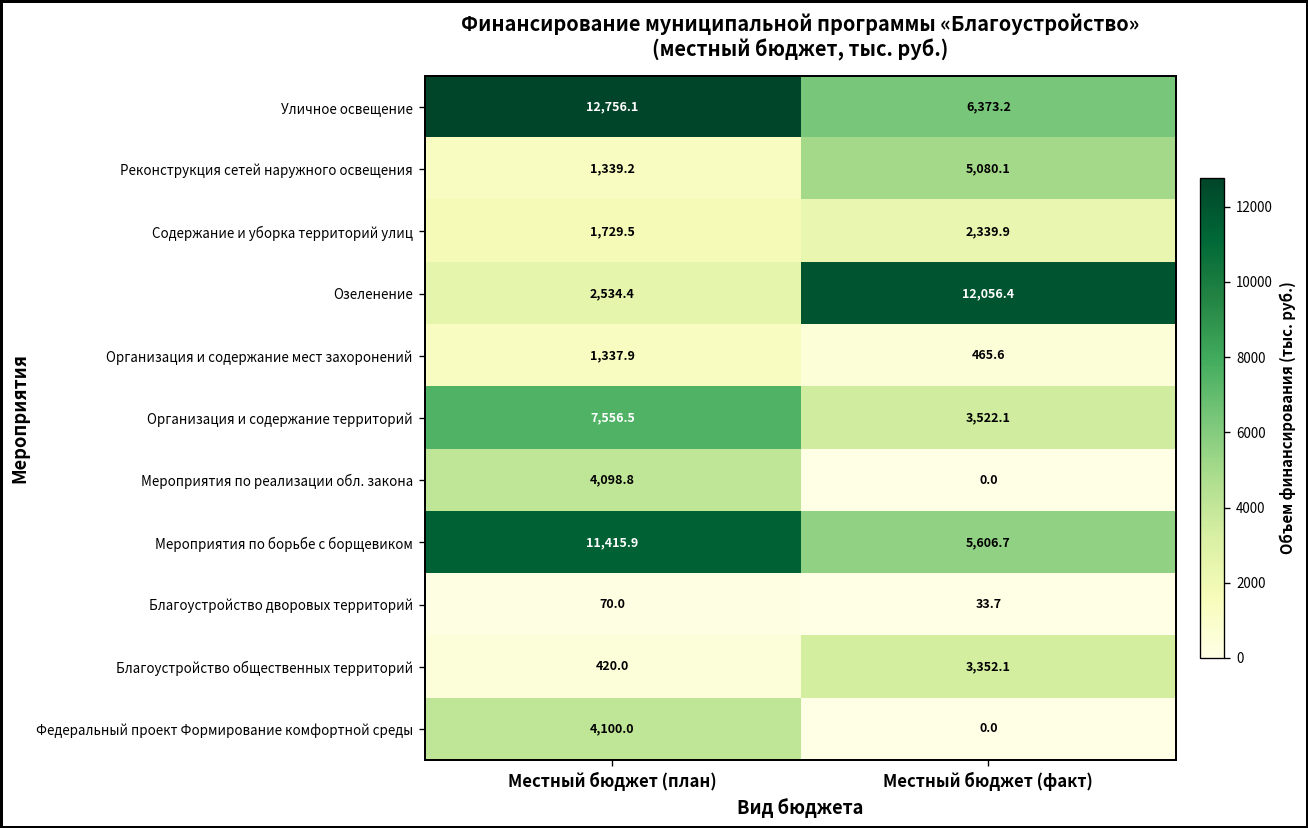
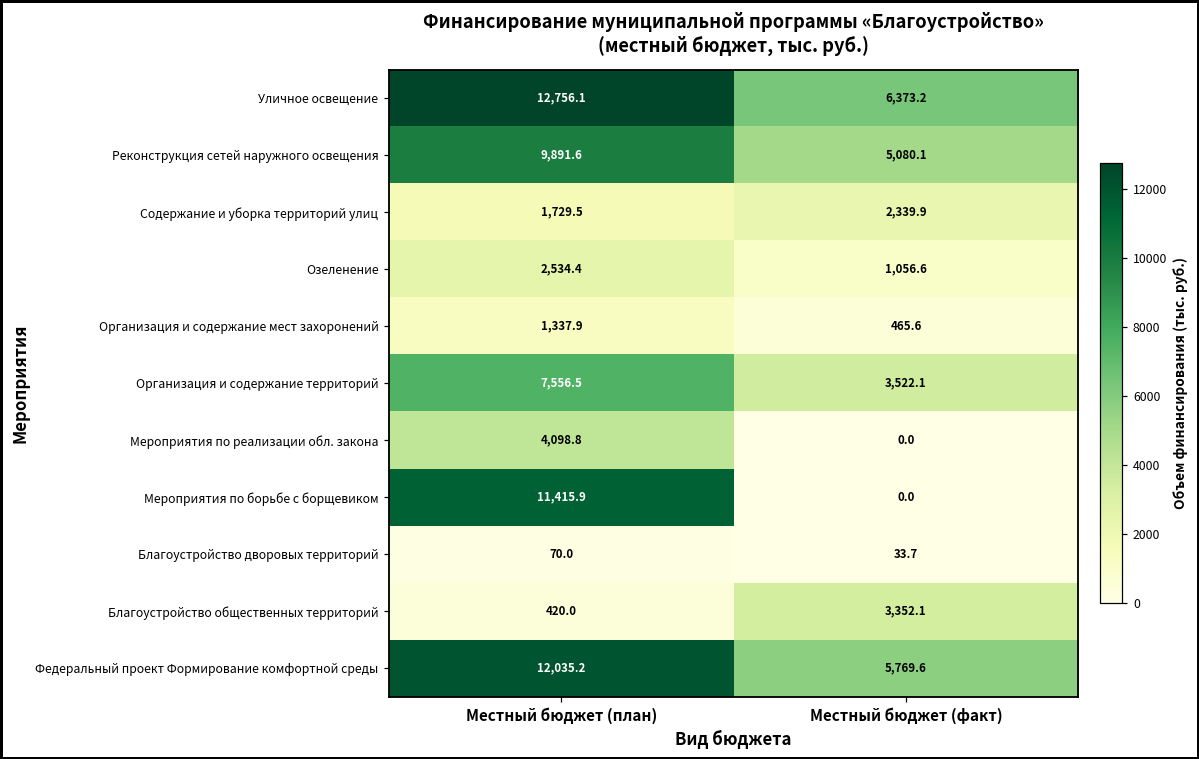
  {
    "Уличное освещение": {
      "Местный бюджет (план)": "12,756.1",
      "Местный бюджет (факт)": "6,373.2"
    },
    "Реконструкция сетей наружного освещения": {
-     "Местный бюджет (план)": "1,339.2",
+     "Местный бюджет (план)": "9,891.6",
      "Местный бюджет (факт)": "5,080.1"
    },
    "Содержание и уборка территорий улиц": {
      "Местный бюджет (план)": "1,729.5",
      "Местный бюджет (факт)": "2,339.9"
    },
    "Озеленение": {
      "Местный бюджет (план)": "2,534.4",
-     "Местный бюджет (факт)": "12,056.4"
+     "Местный бюджет (факт)": "1,056.6"
    },
    "Организация и содержание мест захоронений": {
      "Местный бюджет (план)": "1,337.9",
      "Местный бюджет (факт)": "465.6"
    },
    "Организация и содержание территорий": {
      "Местный бюджет (план)": "7,556.5",
      "Местный бюджет (факт)": "3,522.1"
    },
    "Мероприятия по реализации обл. закона": {
      "Местный бюджет (план)": "4,098.8",
      "Местный бюджет (факт)": "0.0"
    },
    "Мероприятия по борьбе с борщевиком": {
      "Местный бюджет (план)": "11,415.9",
-     "Местный бюджет (факт)": "5,606.7"
+     "Местный бюджет (факт)": "0.0"
    },
    "Благоустройство дворовых территорий": {
      "Местный бюджет (план)": "70.0",
      "Местный бюджет (факт)": "33.7"
    },
    "Благоустройство общественных территорий": {
      "Местный бюджет (план)": "420.0",
      "Местный бюджет (факт)": "3,352.1"
    },
    "Федеральный проект Формирование комфортной среды": {
-     "Местный бюджет (план)": "4,100.0",
-     "Местный бюджет (факт)": "0.0"
+     "Местный бюджет (план)": "12,035.2",
+     "Местный бюджет (факт)": "5,769.6"
    }
  }
